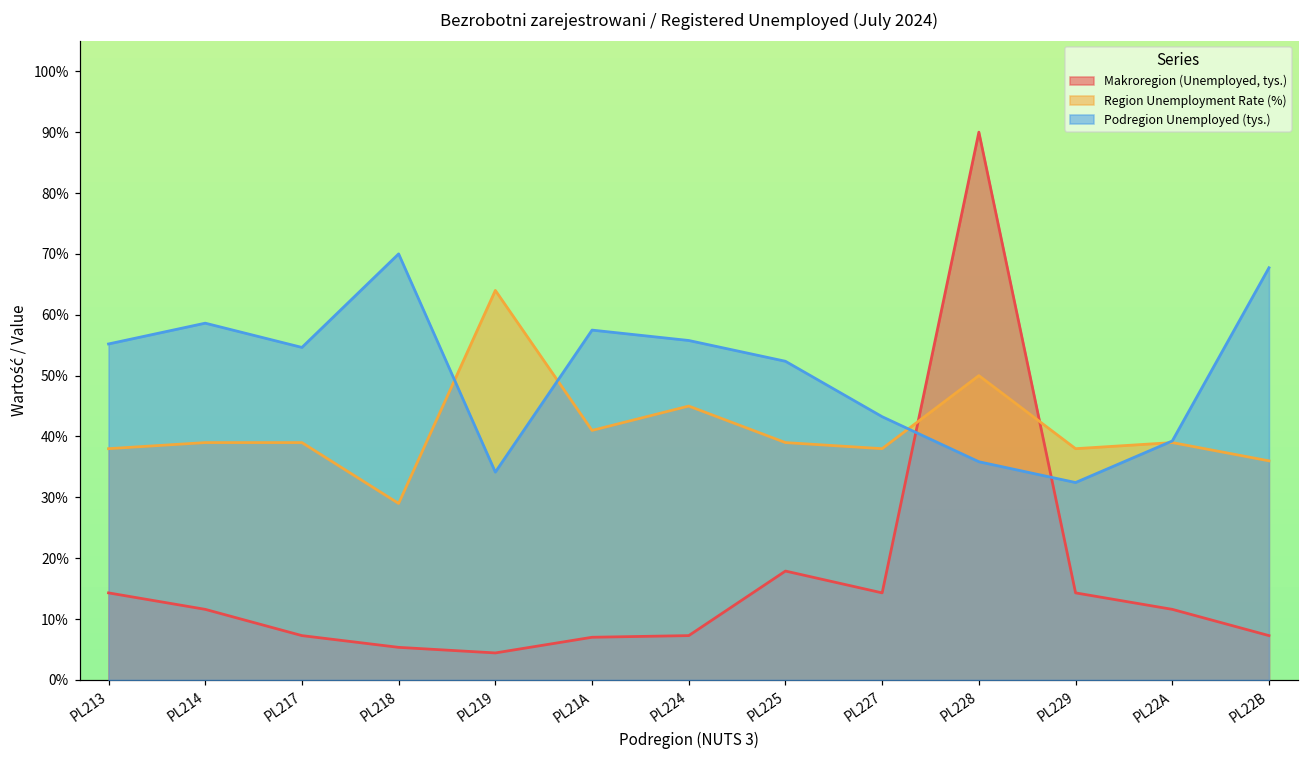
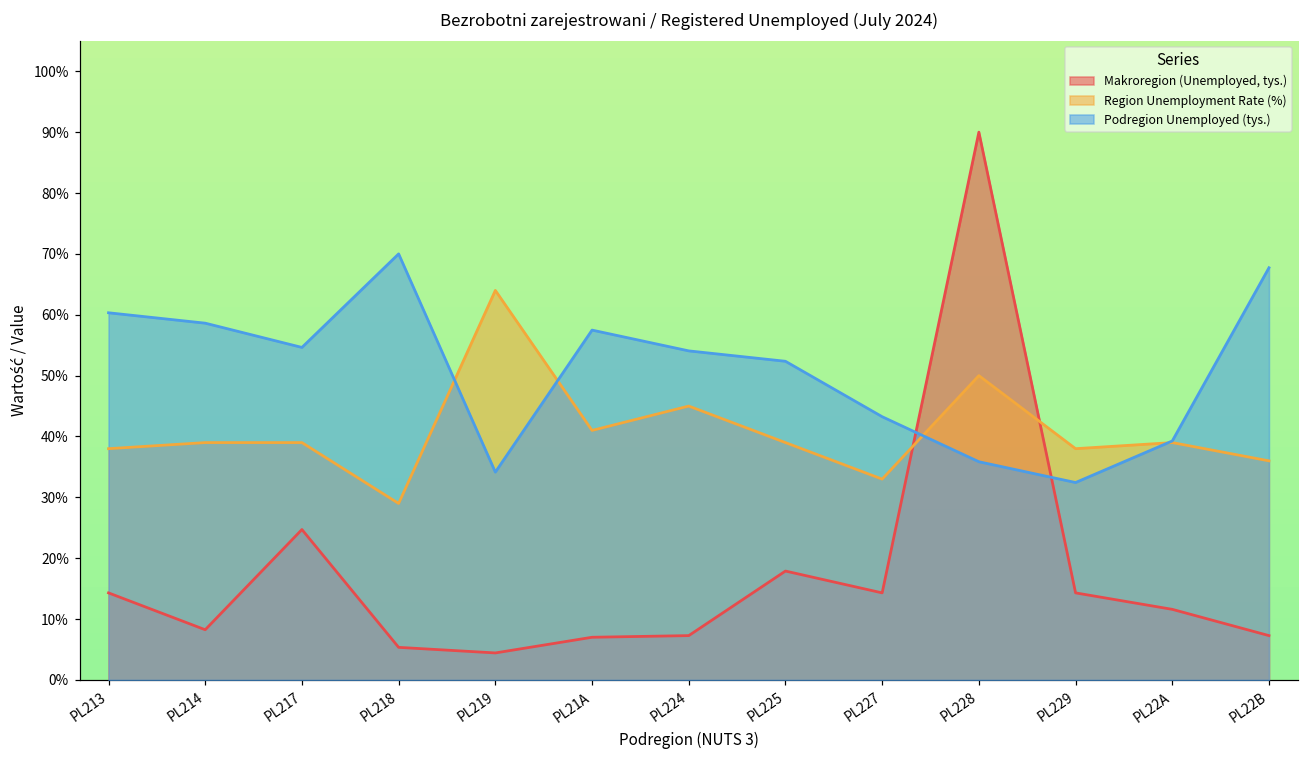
  {
    "Makroregion (Unemployed, tys.)": {
      "PL213": "14%",
-     "PL214": "12%",
-     "PL217": "7%",
+     "PL214": "8%",
+     "PL217": "25%",
      "PL218": "5%",
      "PL219": "4%",
      "PL21A": "7%",
      "PL224": "7%",
      "PL225": "18%",
      "PL227": "14%",
      "PL228": "90%",
      "PL229": "14%",
      "PL22A": "12%",
      "PL22B": "7%"
    },
    "Region Unemployment Rate (%)": {
      "PL213": "38%",
      "PL214": "39%",
      "PL217": "39%",
      "PL218": "29%",
      "PL219": "64%",
      "PL21A": "41%",
      "PL224": "45%",
      "PL225": "39%",
-     "PL227": "38%",
+     "PL227": "33%",
      "PL228": "50%",
      "PL229": "38%",
      "PL22B": "36%"
    },
    "Podregion Unemployed (tys.)": {
-     "PL213": "55%",
+     "PL213": "60%",
      "PL214": "59%",
      "PL217": "55%",
      "PL218": "70%",
      "PL219": "34%",
      "PL21A": "57%",
-     "PL224": "56%",
+     "PL224": "54%",
      "PL225": "52%",
      "PL227": "43%",
      "PL228": "36%",
      "PL229": "32%",
      "PL22B": "68%"
    }
  }
